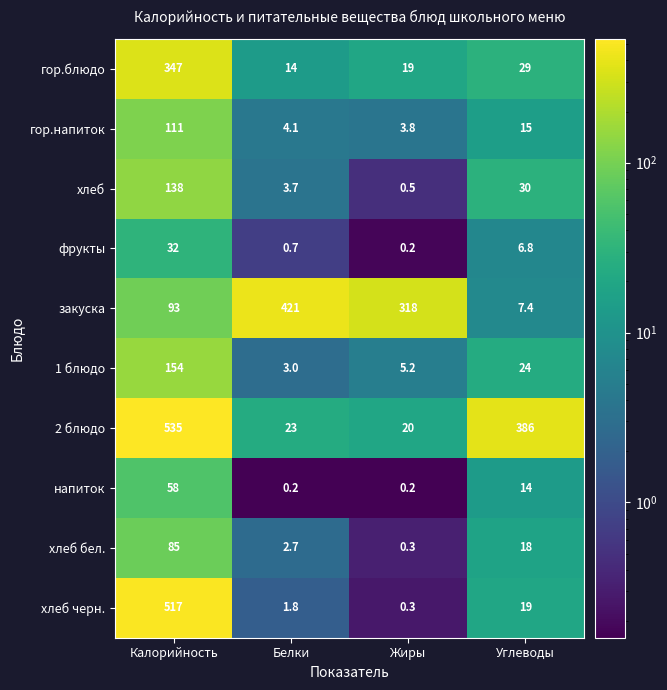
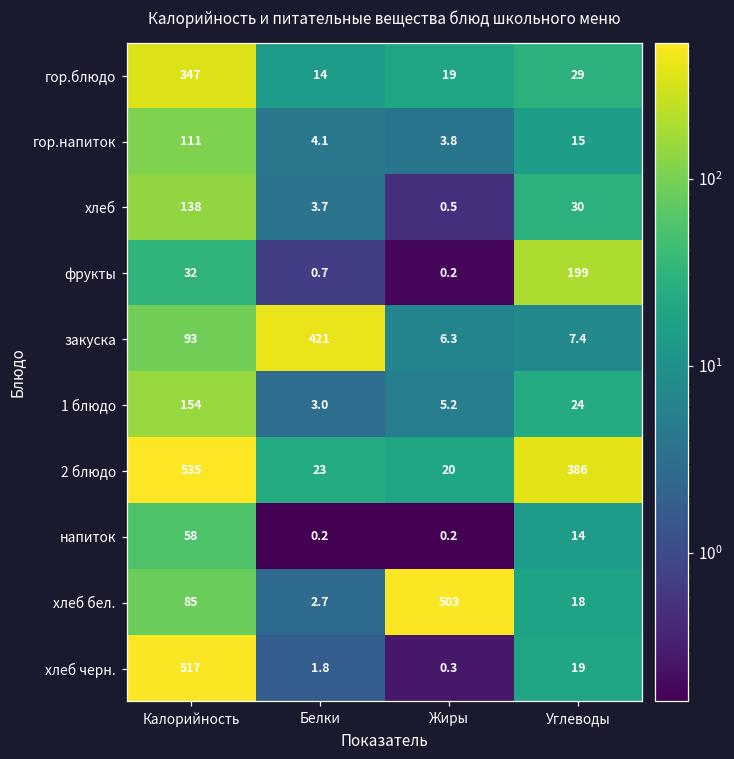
  {
    "гор.блюдо": {
      "Калорийность": 347,
      "Белки": 14,
      "Жиры": 19,
      "Углеводы": 29
    },
    "гор.напиток": {
      "Калорийность": 111,
      "Белки": 4.1,
      "Жиры": 3.8,
      "Углеводы": 15
    },
    "хлеб": {
      "Калорийность": 138,
      "Белки": 3.7,
      "Жиры": 0.5,
      "Углеводы": 30
    },
    "фрукты": {
      "Калорийность": 32,
      "Белки": 0.7,
      "Жиры": 0.2,
-     "Углеводы": 6.8
+     "Углеводы": 199
    },
    "закуска": {
      "Калорийность": 93,
      "Белки": 421,
-     "Жиры": 318,
+     "Жиры": 6.3,
      "Углеводы": 7.4
    },
    "1 блюдо": {
      "Калорийность": 154,
      "Белки": 3.0,
      "Жиры": 5.2,
      "Углеводы": 24
    },
    "2 блюдо": {
      "Калорийность": 535,
      "Белки": 23,
      "Жиры": 20,
      "Углеводы": 386
    },
    "напиток": {
      "Калорийность": 58,
      "Белки": 0.2,
      "Жиры": 0.2,
      "Углеводы": 14
    },
    "хлеб бел.": {
      "Калорийность": 85,
      "Белки": 2.7,
-     "Жиры": 0.3,
+     "Жиры": 503,
      "Углеводы": 18
    },
    "хлеб черн.": {
      "Калорийность": 517,
      "Белки": 1.8,
      "Жиры": 0.3,
      "Углеводы": 19
    }
  }
